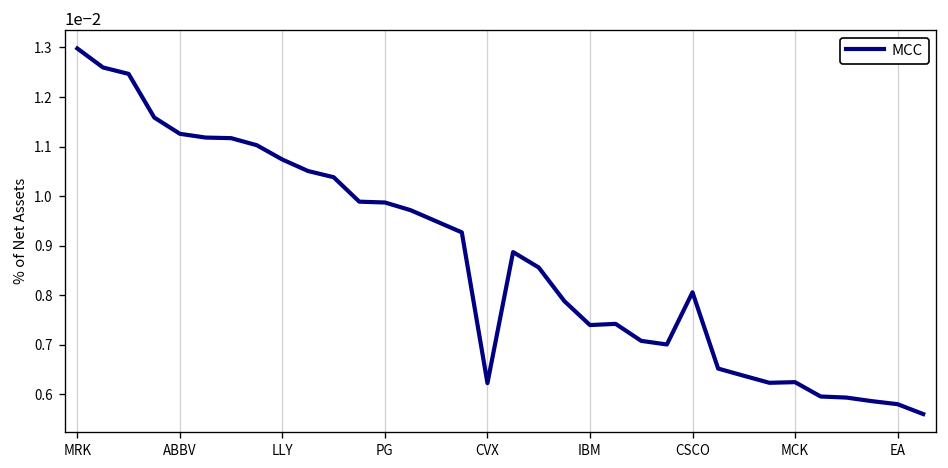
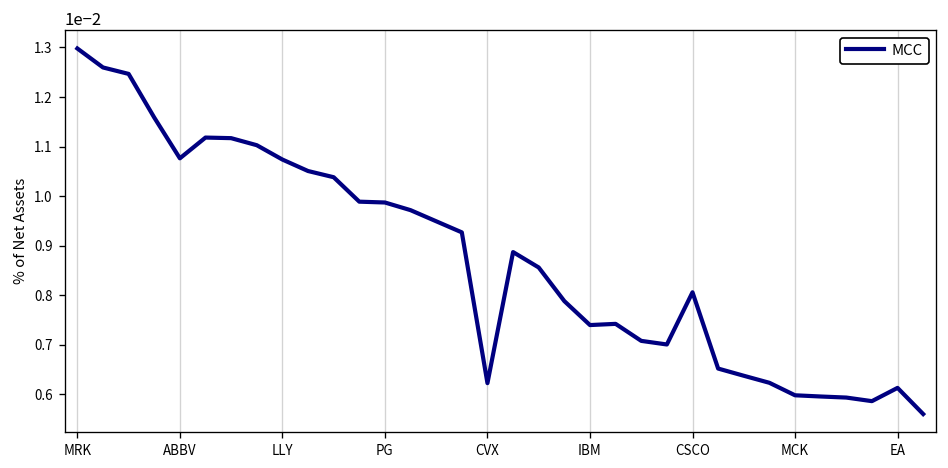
  {
    "MRK": 0.0130,
-   "ABBV": 0.0113,
+   "ABBV": 0.0108,
    "LLY": 0.0107,
    "PG": 0.0099,
    "CVX": 0.0062,
    "IBM": 0.0074,
    "CSCO": 0.0081,
-   "MCK": 0.0062,
-   "EA": 0.0058
+   "MCK": 0.0060,
+   "EA": 0.0061
  }
